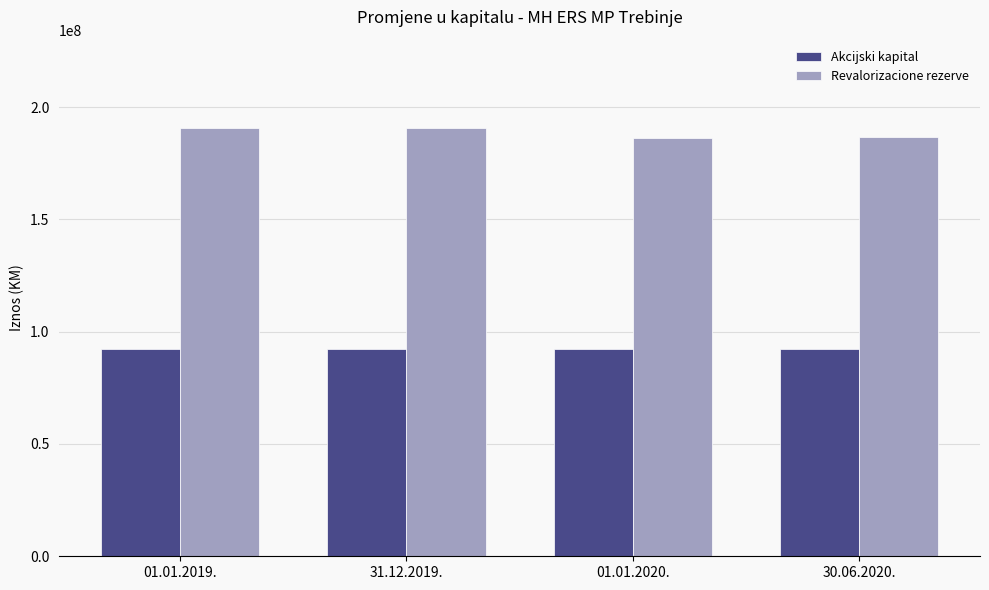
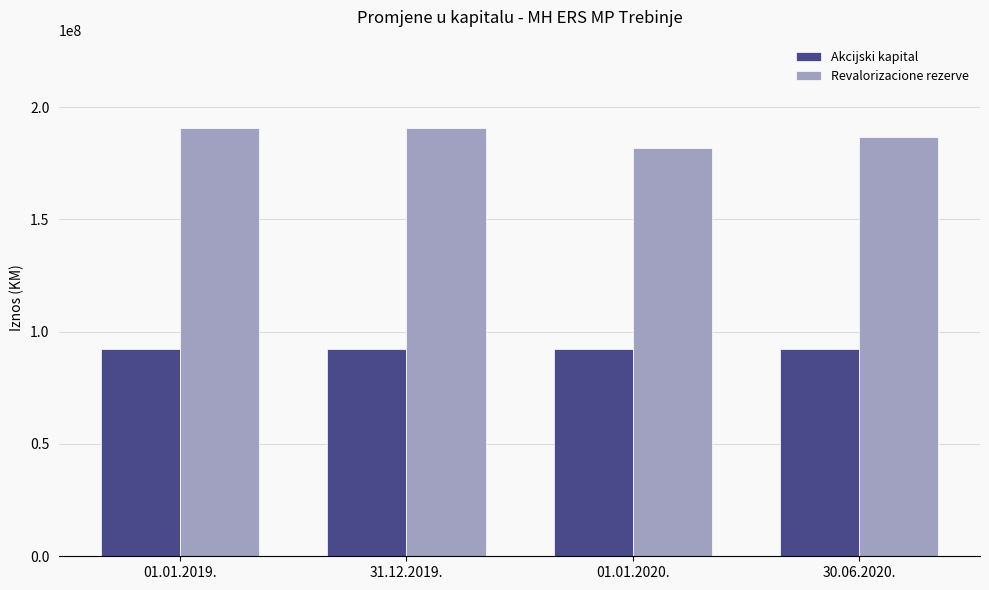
  {
    "Akcijski kapital": {
      "01.01.2019.": 92000000,
      "31.12.2019.": 92000000,
      "01.01.2020.": 92000000,
      "30.06.2020.": 92000000
    },
    "Revalorizacione rezerve": {
      "01.01.2019.": 191000000,
      "31.12.2019.": 191000000,
-     "01.01.2020.": 186000000,
+     "01.01.2020.": 182000000,
      "30.06.2020.": 187000000
    }
  }
